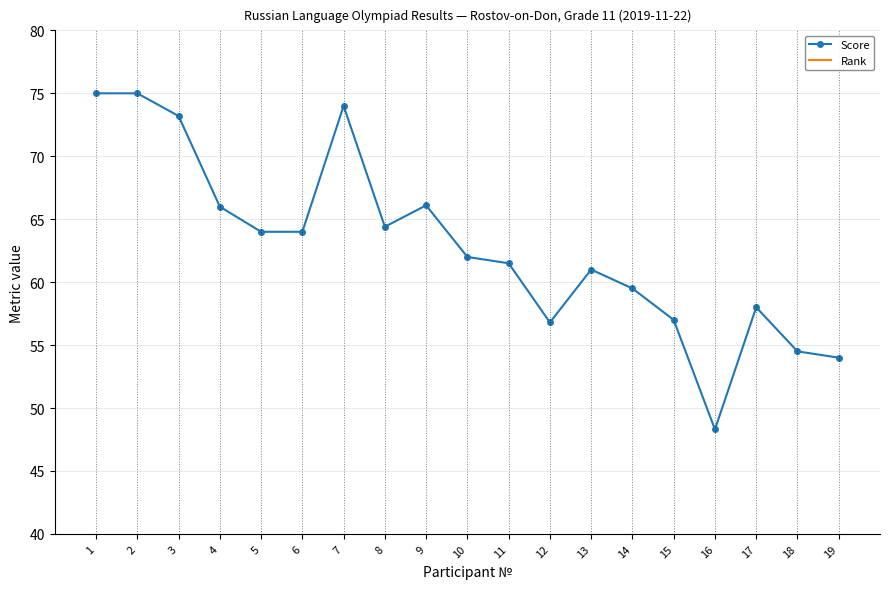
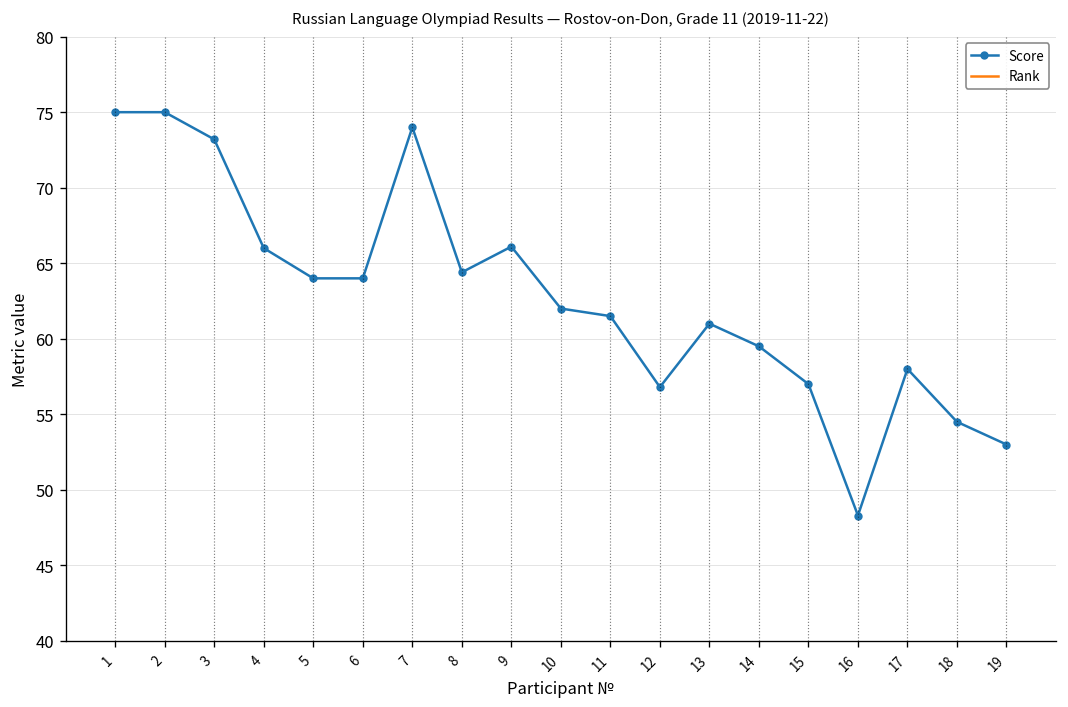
  {
    "Score": {
      "1": 75,
      "2": 75,
      "3": 73.2,
      "4": 66,
      "5": 64,
      "6": 64,
      "7": 74,
      "8": 64.4,
      "9": 66,
      "10": 62,
      "11": 61.5,
      "12": 56.8,
      "13": 61,
      "14": 59.5,
      "15": 57,
      "16": 48.3,
      "17": 58,
      "18": 54.5,
-     "19": 54
+     "19": 53
    }
  }
